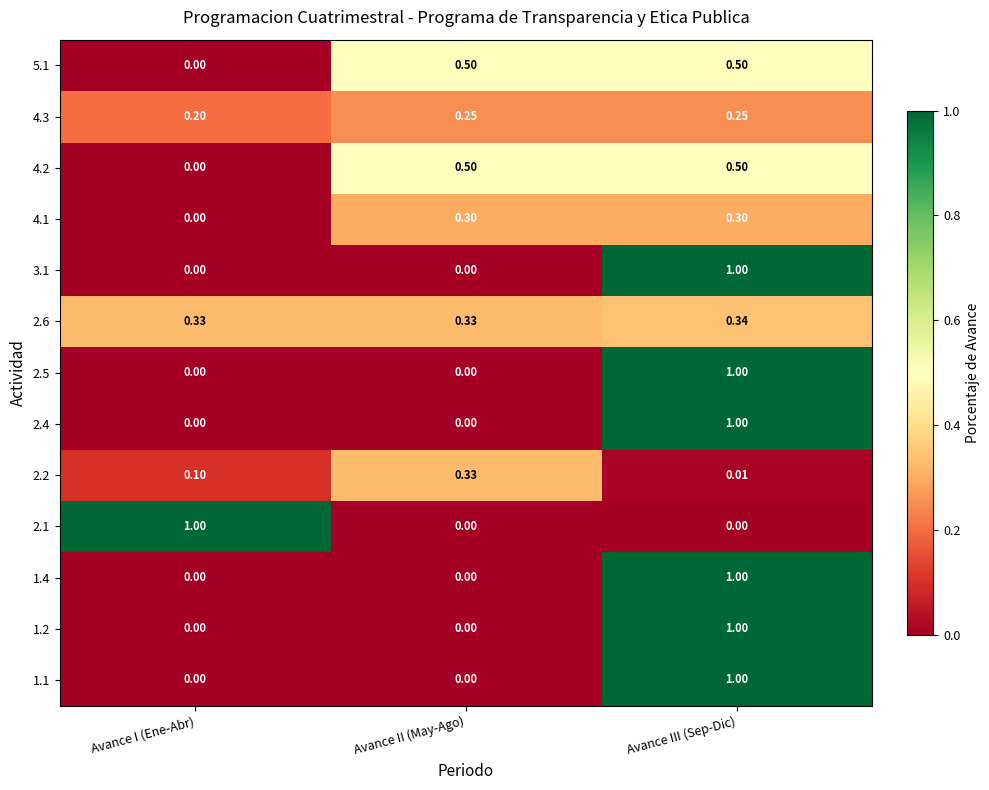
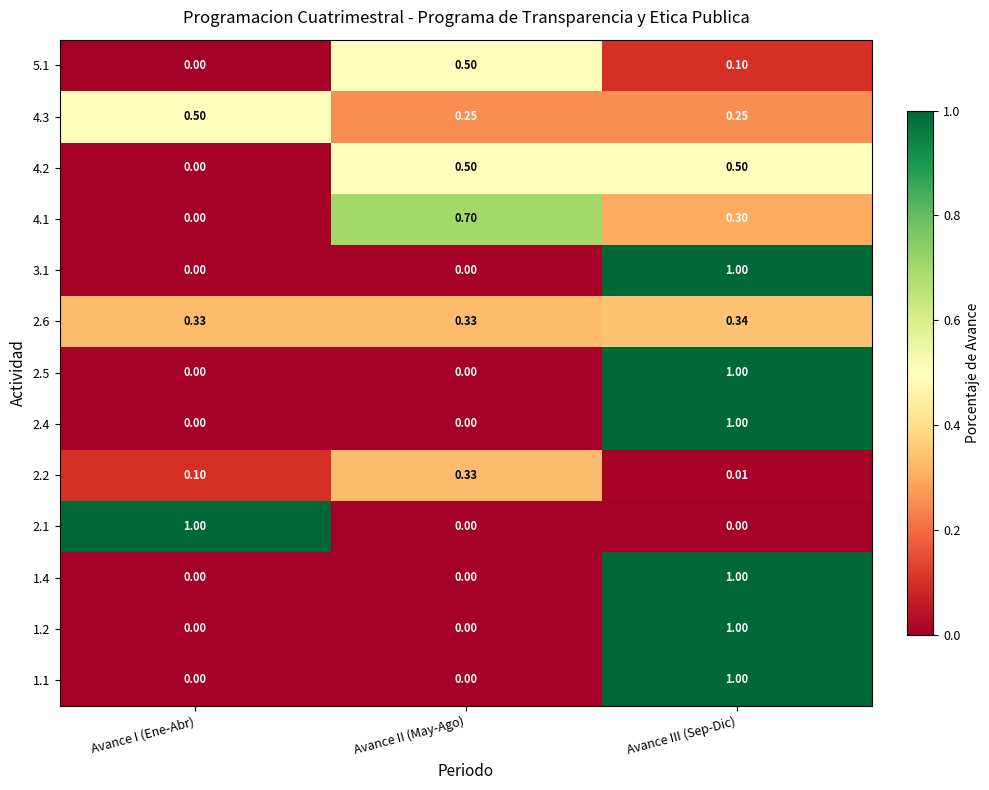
  {
    "5.1": {
      "Avance I (Ene-Abr)": 0.00,
      "Avance II (May-Ago)": 0.50,
-     "Avance III (Sep-Dic)": 0.50
+     "Avance III (Sep-Dic)": 0.10
    },
    "4.3": {
-     "Avance I (Ene-Abr)": 0.20,
+     "Avance I (Ene-Abr)": 0.50,
      "Avance II (May-Ago)": 0.25,
      "Avance III (Sep-Dic)": 0.25
    },
    "4.2": {
      "Avance I (Ene-Abr)": 0.00,
      "Avance II (May-Ago)": 0.50,
      "Avance III (Sep-Dic)": 0.50
    },
    "4.1": {
      "Avance I (Ene-Abr)": 0.00,
-     "Avance II (May-Ago)": 0.30,
+     "Avance II (May-Ago)": 0.70,
      "Avance III (Sep-Dic)": 0.30
    },
    "3.1": {
      "Avance I (Ene-Abr)": 0.00,
      "Avance II (May-Ago)": 0.00,
      "Avance III (Sep-Dic)": 1.00
    },
    "2.6": {
      "Avance I (Ene-Abr)": 0.33,
      "Avance II (May-Ago)": 0.33,
      "Avance III (Sep-Dic)": 0.34
    },
    "2.5": {
      "Avance I (Ene-Abr)": 0.00,
      "Avance II (May-Ago)": 0.00,
      "Avance III (Sep-Dic)": 1.00
    },
    "2.4": {
      "Avance I (Ene-Abr)": 0.00,
      "Avance II (May-Ago)": 0.00,
      "Avance III (Sep-Dic)": 1.00
    },
    "2.2": {
      "Avance I (Ene-Abr)": 0.10,
      "Avance II (May-Ago)": 0.33,
      "Avance III (Sep-Dic)": 0.01
    },
    "2.1": {
      "Avance I (Ene-Abr)": 1.00,
      "Avance II (May-Ago)": 0.00,
      "Avance III (Sep-Dic)": 0.00
    },
    "1.4": {
      "Avance I (Ene-Abr)": 0.00,
      "Avance II (May-Ago)": 0.00,
      "Avance III (Sep-Dic)": 1.00
    },
    "1.2": {
      "Avance I (Ene-Abr)": 0.00,
      "Avance II (May-Ago)": 0.00,
      "Avance III (Sep-Dic)": 1.00
    },
    "1.1": {
      "Avance I (Ene-Abr)": 0.00,
      "Avance II (May-Ago)": 0.00,
      "Avance III (Sep-Dic)": 1.00
    }
  }
